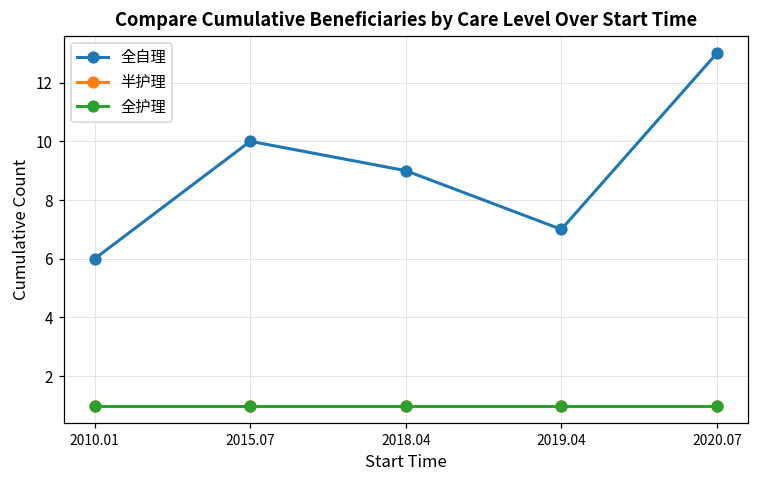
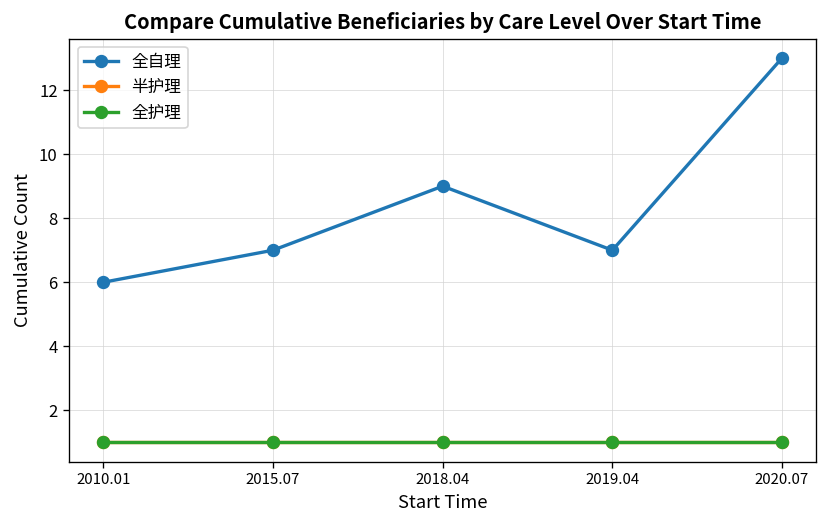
  {
    "全自理": {
      "2010.01": 6,
-     "2015.07": 10,
+     "2015.07": 7,
      "2018.04": 9,
      "2019.04": 7,
      "2020.07": 13
    },
    "全护理": {
      "2010.01": 1,
      "2015.07": 1,
      "2018.04": 1,
      "2019.04": 1,
      "2020.07": 1
    }
  }
